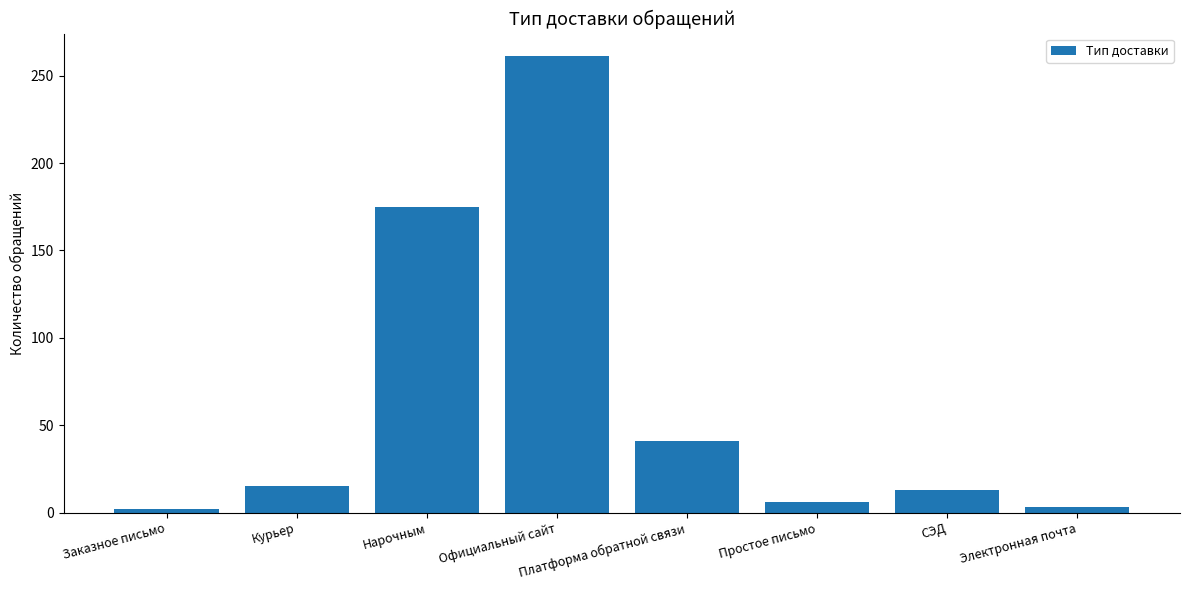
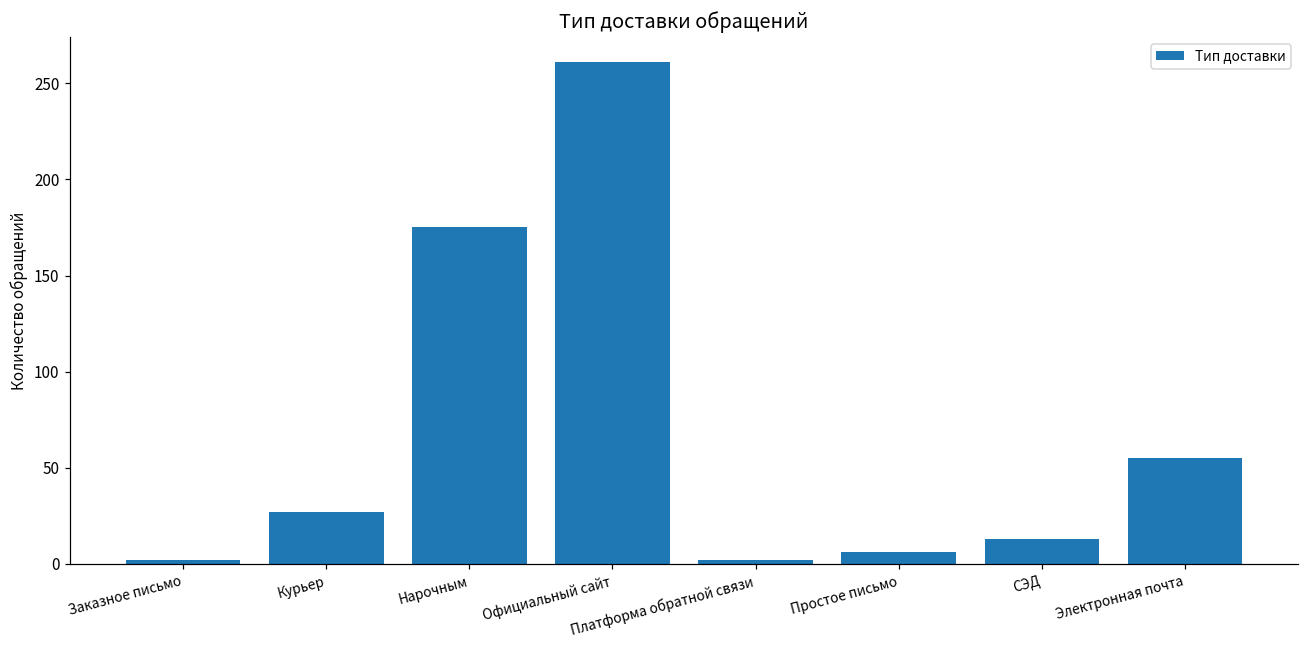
  {
    "Заказное письмо": 2,
-   "Курьер": 15,
+   "Курьер": 27,
    "Нарочным": 175,
    "Официальный сайт": 261,
-   "Платформа обратной связи": 41,
+   "Платформа обратной связи": 2,
    "Простое письмо": 6,
    "СЭД": 13,
-   "Электронная почта": 3
+   "Электронная почта": 55
  }
